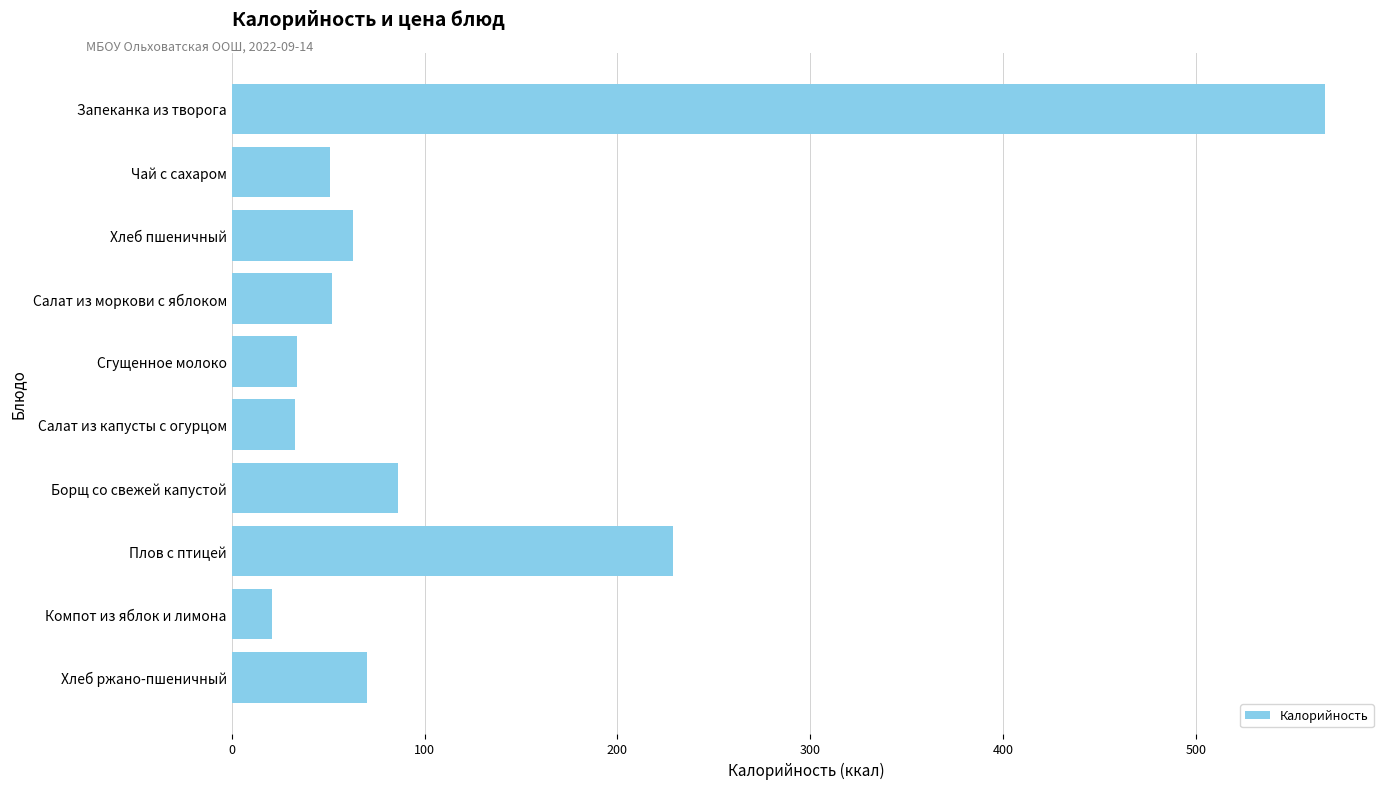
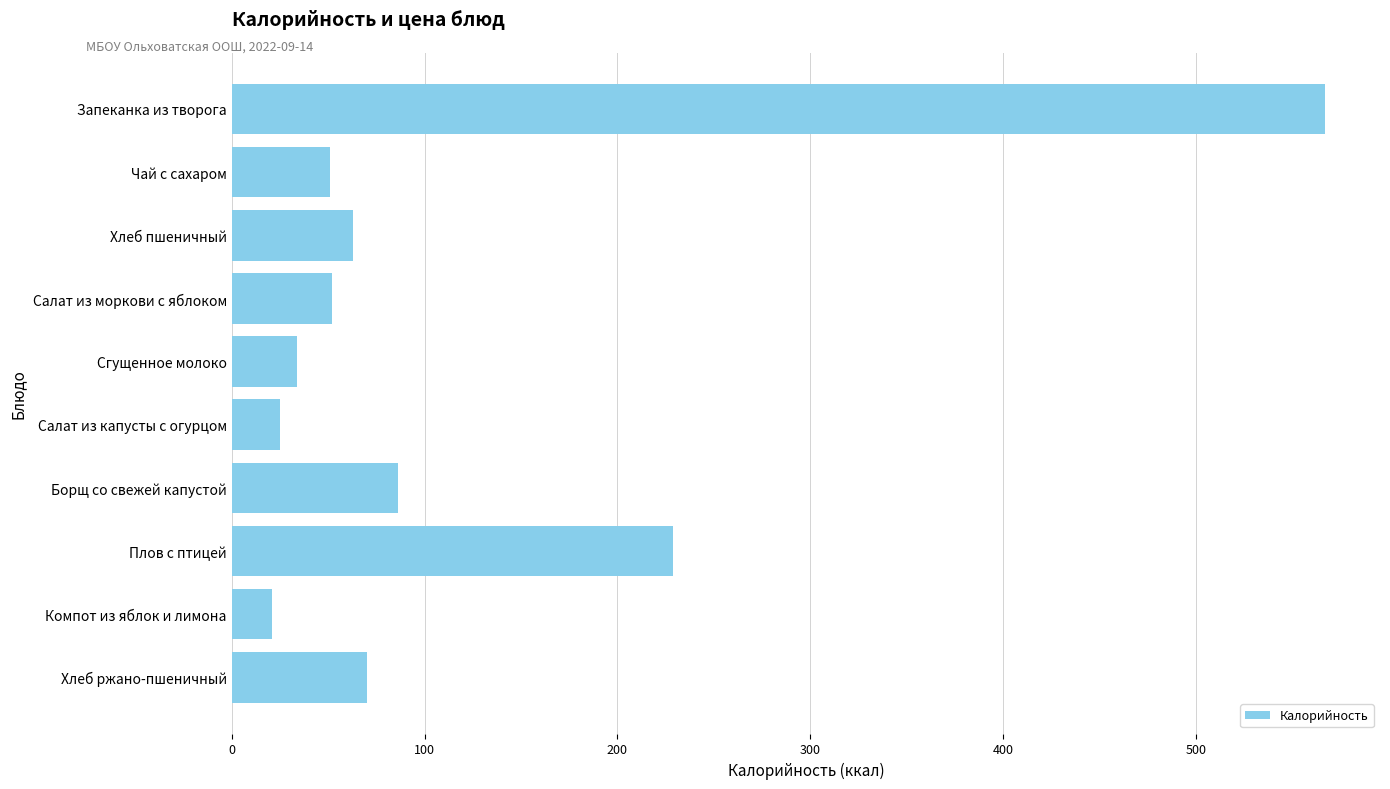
  {
    "Запеканка из творога": 567,
    "Чай с сахаром": 51,
    "Хлеб пшеничный": 63,
    "Салат из моркови с яблоком": 52,
    "Сгущенное молоко": 34,
-   "Салат из капусты с огурцом": 33,
+   "Салат из капусты с огурцом": 25,
    "Борщ со свежей капустой": 86,
    "Плов с птицей": 229,
    "Компот из яблок и лимона": 21,
    "Хлеб ржано-пшеничный": 70
  }
